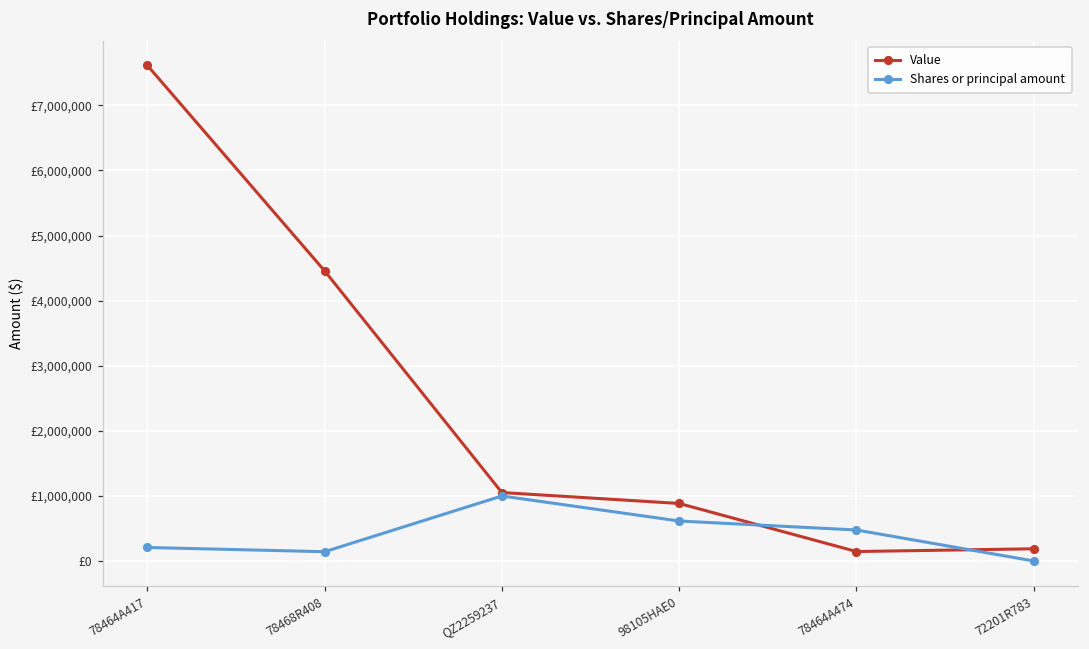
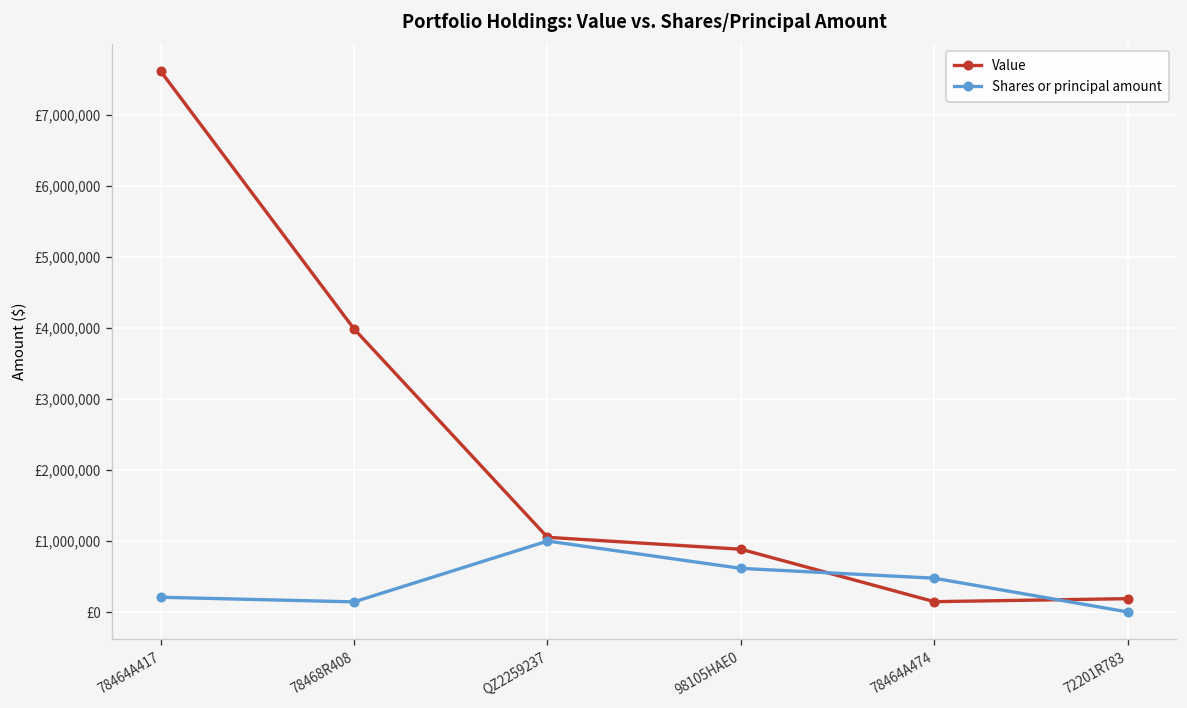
  {
    "Value": {
      "78464A417": "£7,600,000",
-     "78468R408": "£4,500,000",
+     "78468R408": "£4,000,000",
      "QZ2259237": "£1,100,000",
      "98105HAE0": "£900,000",
      "78464A474": "£100,000",
      "72201R783": "£200,000"
    },
    "Shares or principal amount": {
      "78464A417": "£200,000",
      "78468R408": "£100,000",
      "QZ2259237": "£1,000,000",
      "98105HAE0": "£600,000",
      "78464A474": "£500,000",
      "72201R783": "£0"
    }
  }
